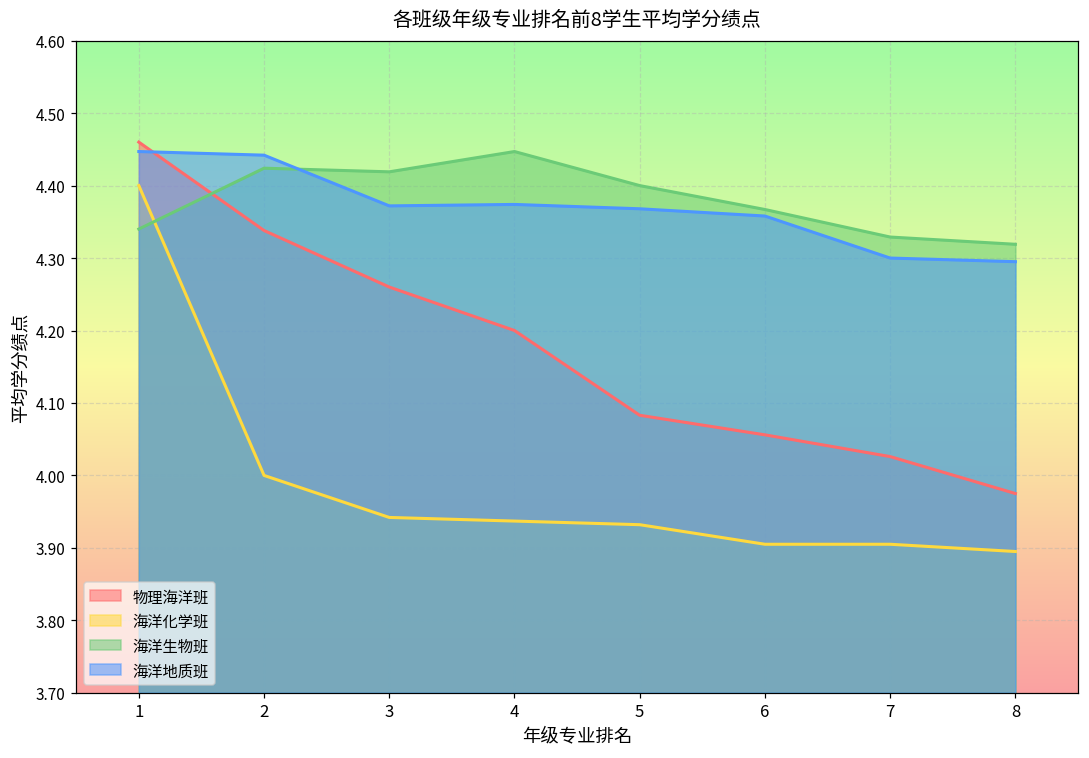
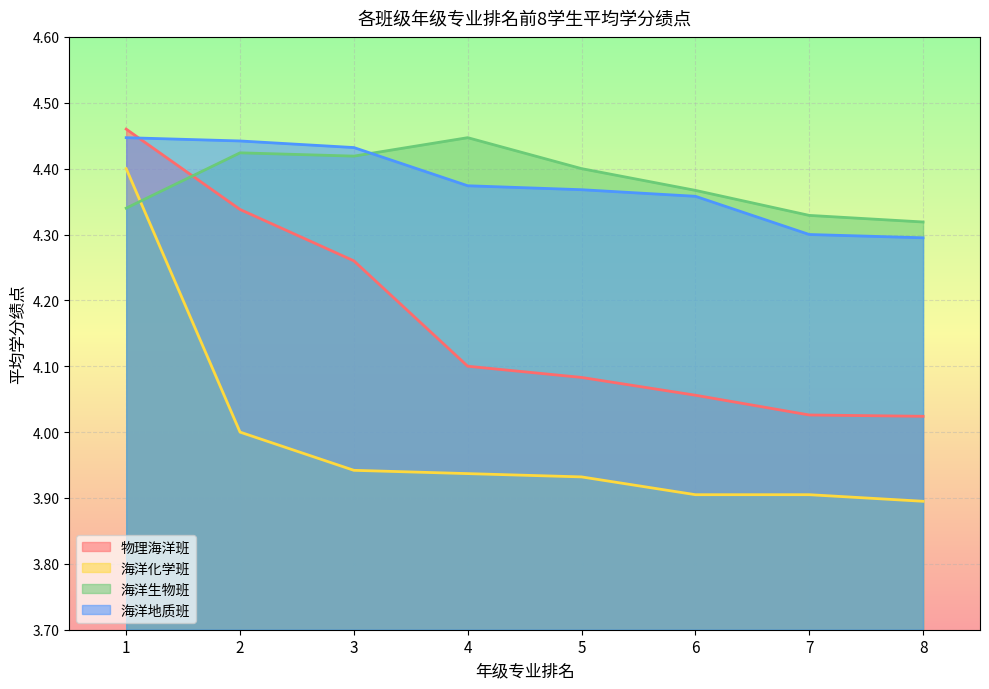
  {
    "物理海洋班": {
      "1": 4.46,
      "2": 4.34,
      "3": 4.26,
-     "4": 4.2,
+     "4": 4.1,
      "5": 4.08,
      "6": 4.06,
      "7": 4.03,
-     "8": 3.98
+     "8": 4.02
    },
    "海洋化学班": {
      "1": 4.40,
      "2": 4.00,
      "3": 3.94,
      "4": 3.94,
      "5": 3.93,
      "6": 3.91,
      "7": 3.91,
      "8": 3.90
    },
    "海洋生物班": {
      "1": 4.34,
      "2": 4.42,
      "3": 4.42,
      "4": 4.45,
      "5": 4.40,
      "6": 4.37,
      "7": 4.33,
      "8": 4.32
    },
    "海洋地质班": {
      "1": 4.45,
      "2": 4.44,
-     "3": 4.37,
+     "3": 4.43,
      "4": 4.37,
      "5": 4.37,
      "6": 4.36,
      "7": 4.30,
      "8": 4.30
    }
  }
